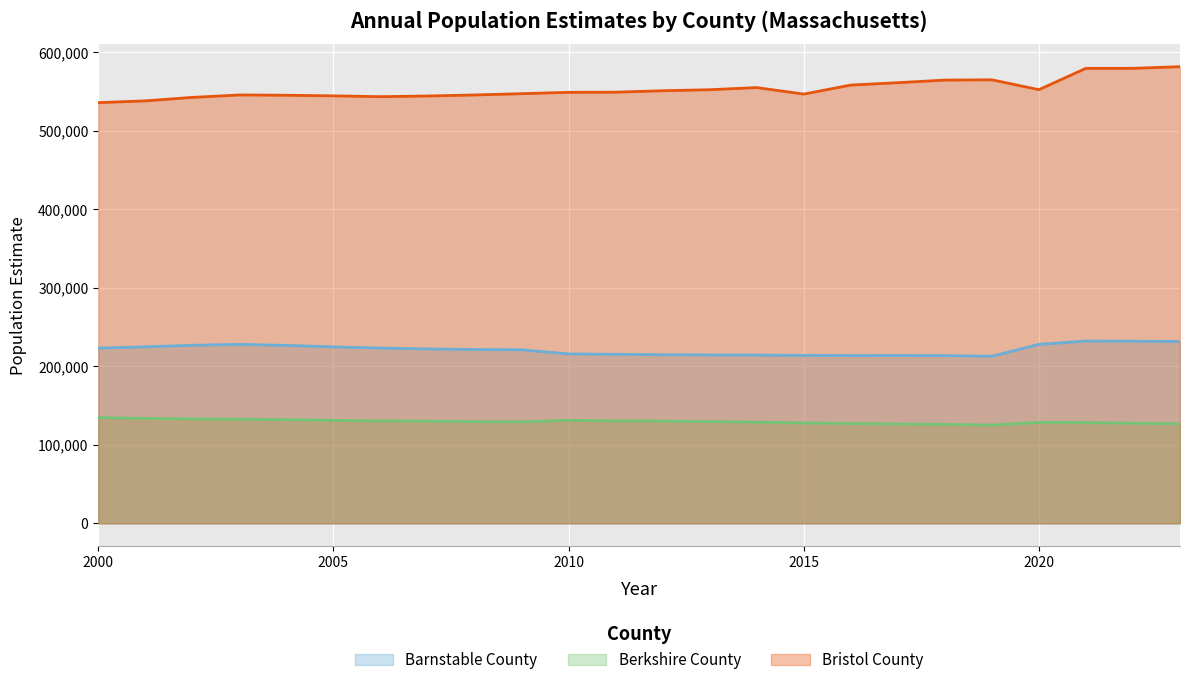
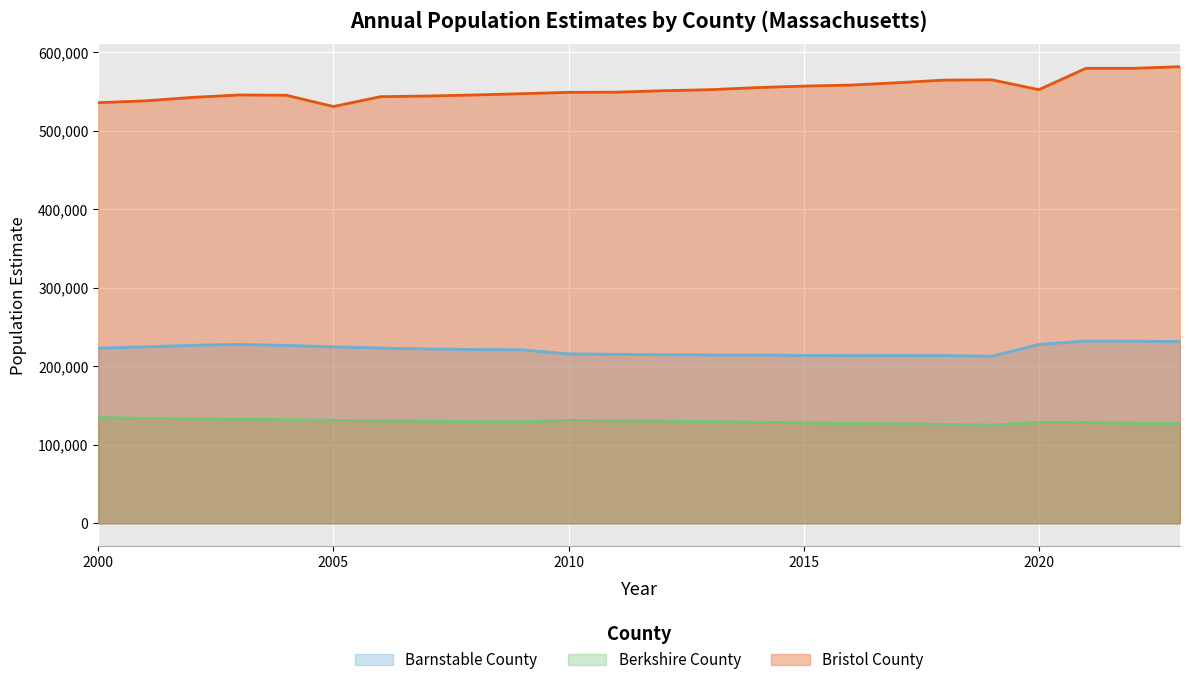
  {
    "Bristol County": {
      "2000": "540,000",
-     "2005": "540,000",
+     "2005": "530,000",
      "2010": "550,000",
-     "2015": "550,000",
+     "2015": "560,000",
      "2020": "550,000"
    }
  }
